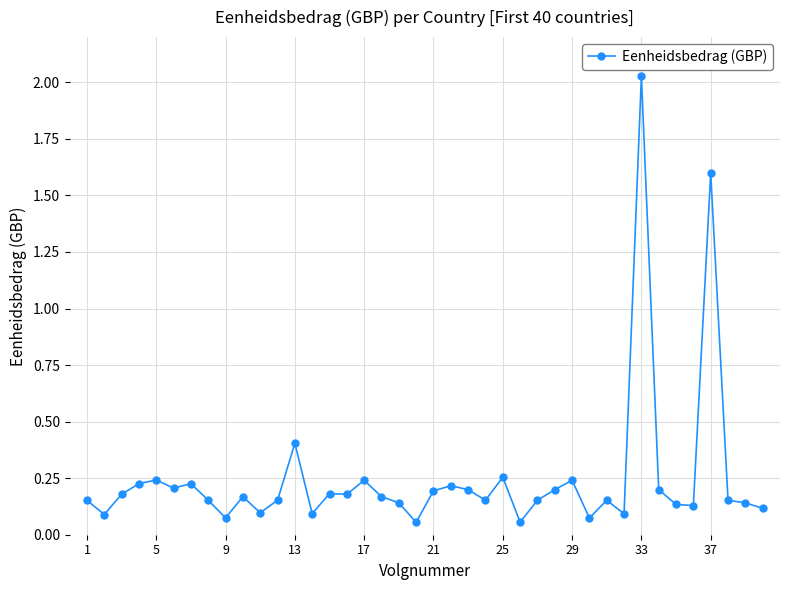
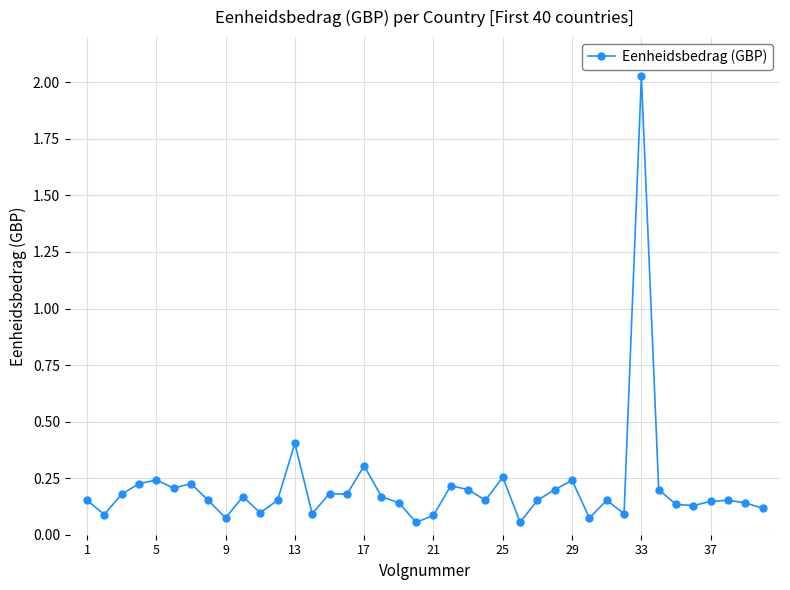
  {
    "1": 0.15,
    "5": 0.24,
    "9": 0.07,
    "13": 0.40,
-   "17": 0.24,
-   "21": 0.19,
+   "17": 0.30,
+   "21": 0.09,
    "25": 0.25,
    "29": 0.24,
    "33": 2.03,
-   "37": 1.60
+   "37": 0.15
  }
